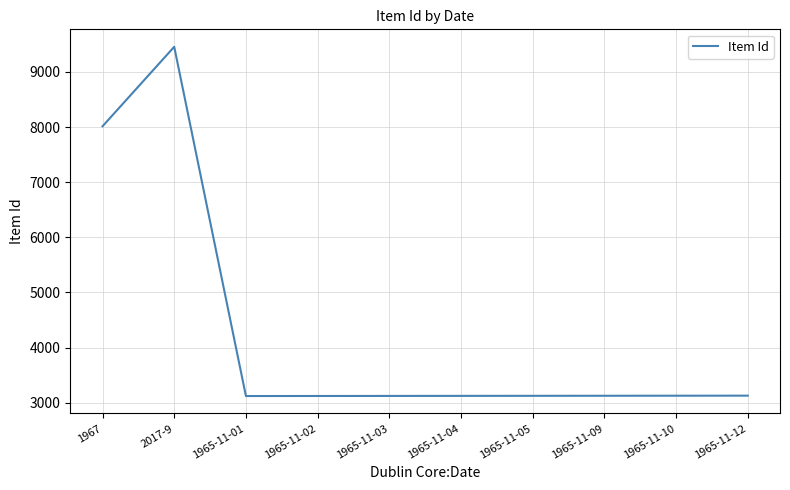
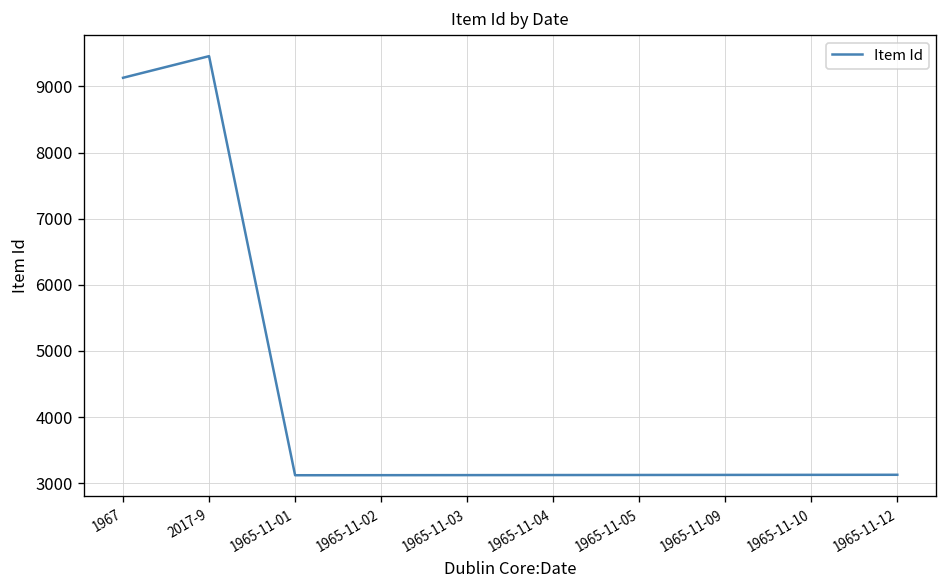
  {
-   "1967": 8000,
+   "1967": 9100,
    "2017-9": 9500,
    "1965-11-01": 3100,
    "1965-11-02": 3100,
    "1965-11-03": 3100,
    "1965-11-04": 3100,
    "1965-11-05": 3100,
    "1965-11-09": 3100,
    "1965-11-10": 3100,
    "1965-11-12": 3100
  }
